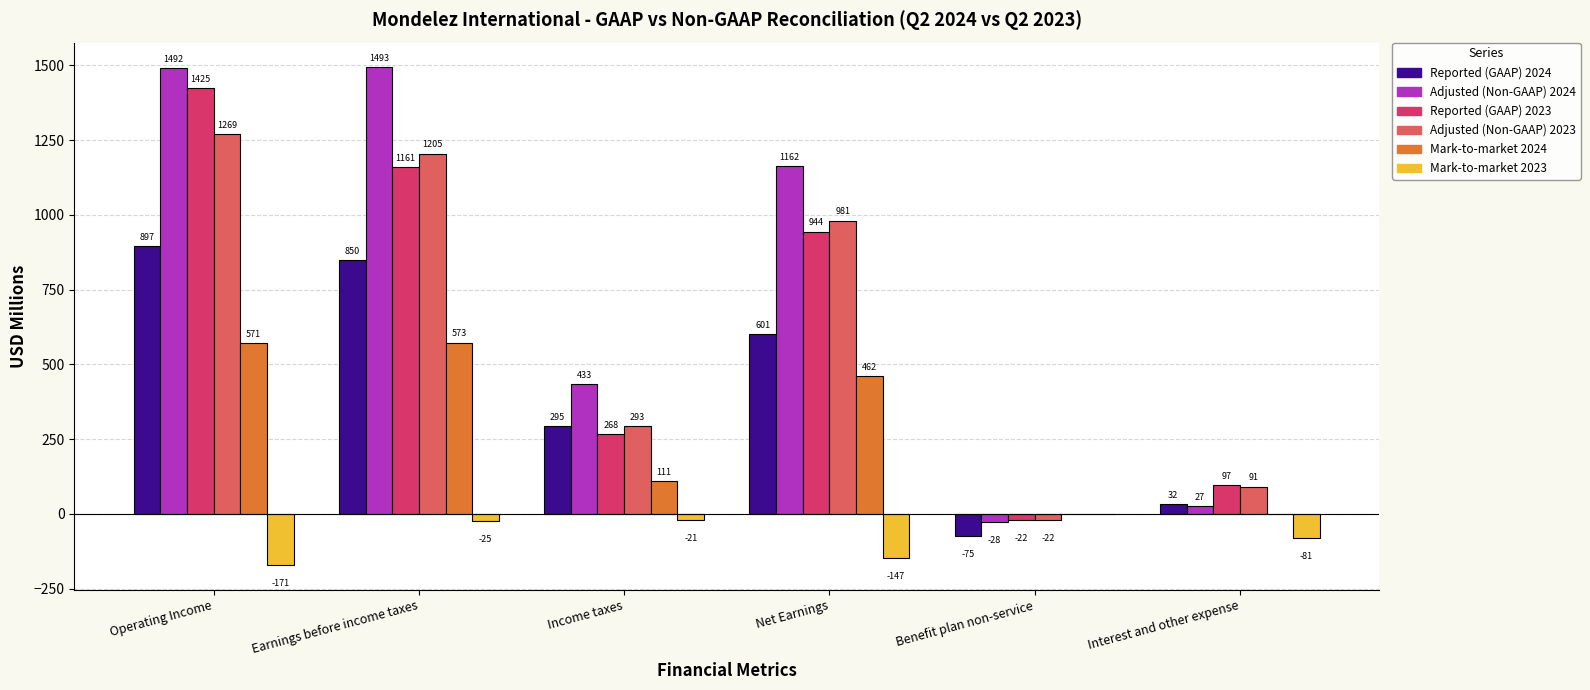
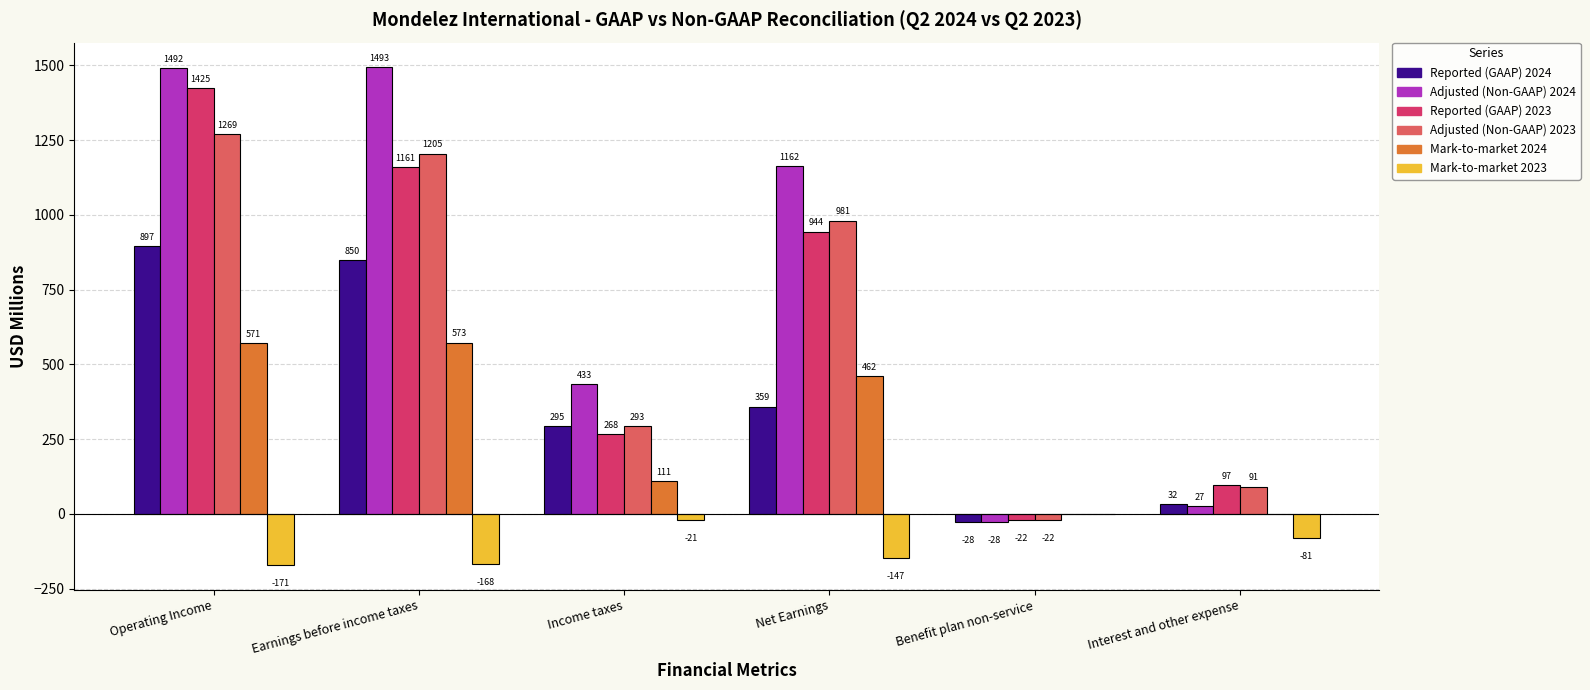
  {
    "Reported (GAAP) 2024": {
      "Operating Income": 897,
      "Earnings before income taxes": 850,
      "Income taxes": 295,
-     "Net Earnings": 601,
-     "Benefit plan non-service": -75,
+     "Net Earnings": 359,
+     "Benefit plan non-service": -28,
      "Interest and other expense": 32
    },
    "Adjusted (Non-GAAP) 2024": {
      "Operating Income": 1492,
      "Earnings before income taxes": 1493,
      "Income taxes": 433,
      "Net Earnings": 1162,
      "Benefit plan non-service": -28,
      "Interest and other expense": 27
    },
    "Mark-to-market 2023": {
      "Operating Income": -171,
-     "Earnings before income taxes": -25,
+     "Earnings before income taxes": -168,
      "Income taxes": -21,
      "Net Earnings": -147,
      "Interest and other expense": -81
    }
  }
